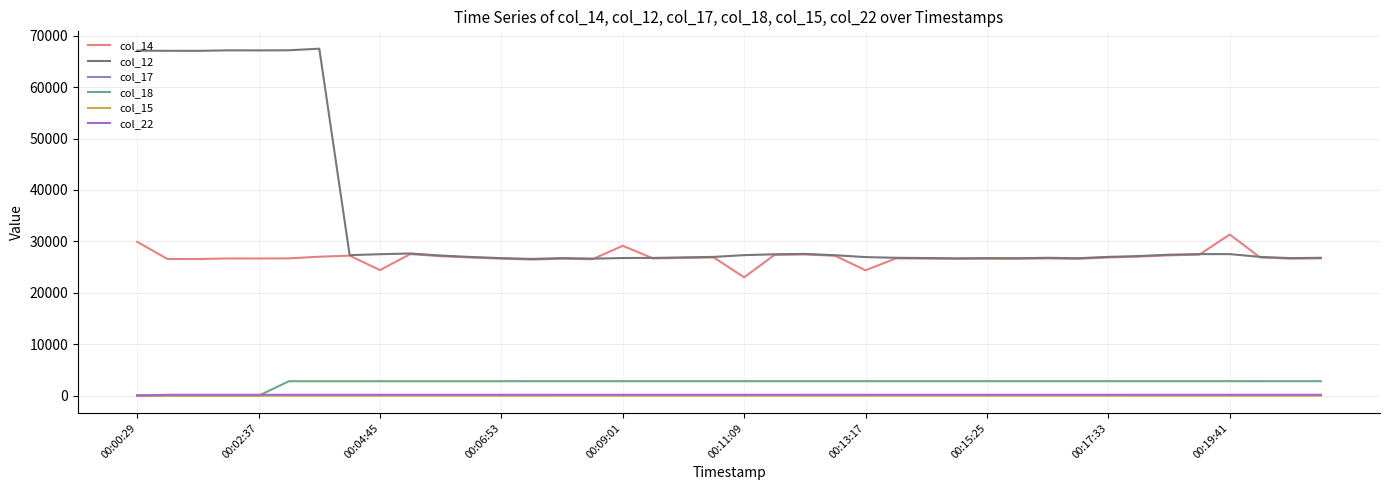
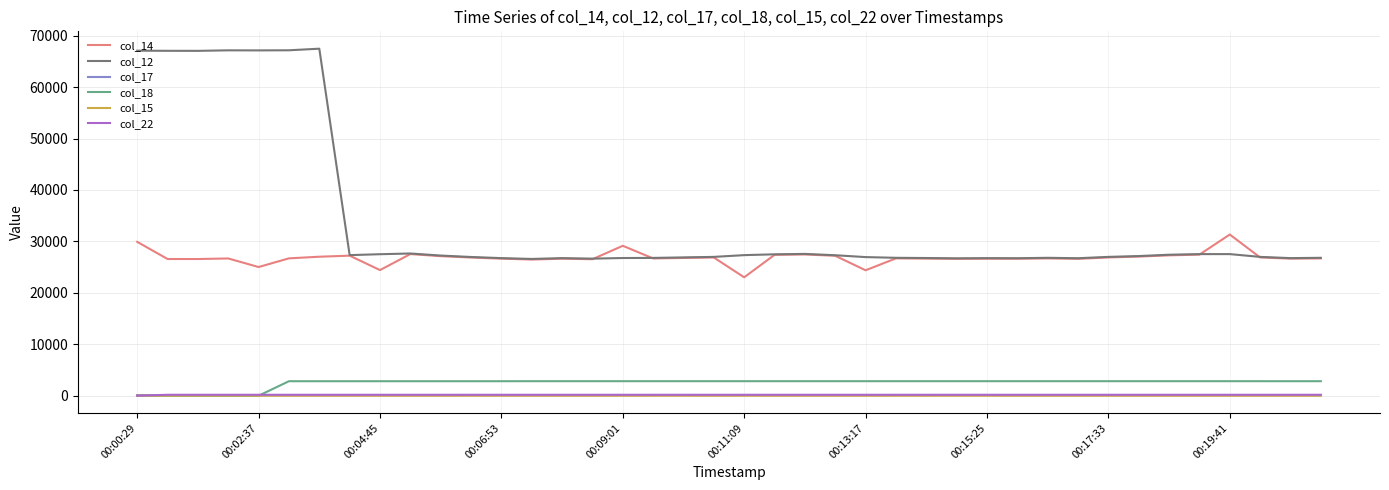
  {
    "col_14": {
      "00:00:29": 30000,
-     "00:02:37": 27000,
+     "00:02:37": 25000,
      "00:04:45": 24000,
      "00:09:01": 29000,
      "00:11:09": 23000,
      "00:13:17": 24000,
      "00:19:41": 31000
    }
  }
